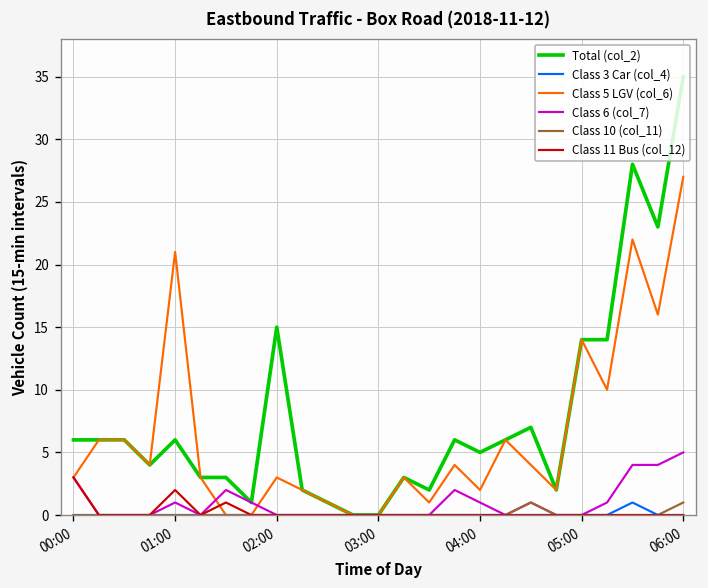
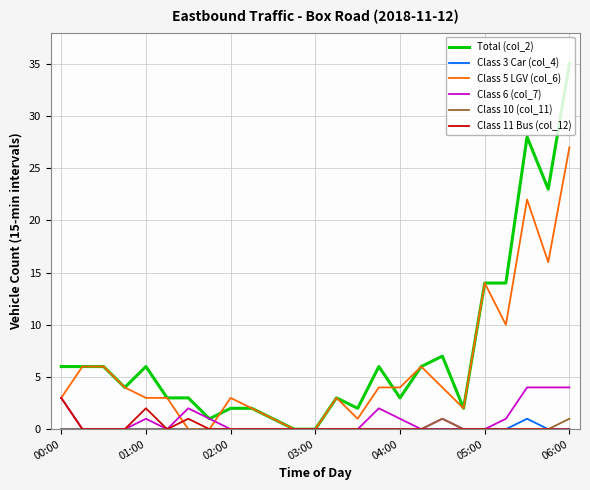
  {
    "Total (col_2)": {
      "00:00": 6,
      "01:00": 6,
-     "02:00": 15,
-     "04:00": 5
+     "02:00": 2,
+     "04:00": 3
    },
    "Class 5 LGV (col_6)": {
-     "01:00": 21,
+     "01:00": 3,
      "02:00": 3,
-     "04:00": 2,
+     "04:00": 4,
      "06:00": 27
    },
    "Class 6 (col_7)": {
      "01:00": 1,
      "04:00": 1,
-     "06:00": 5
+     "06:00": 4
    },
    "Class 10 (col_11)": {
      "06:00": 1
    },
    "Class 11 Bus (col_12)": {
      "01:00": 2
    }
  }
